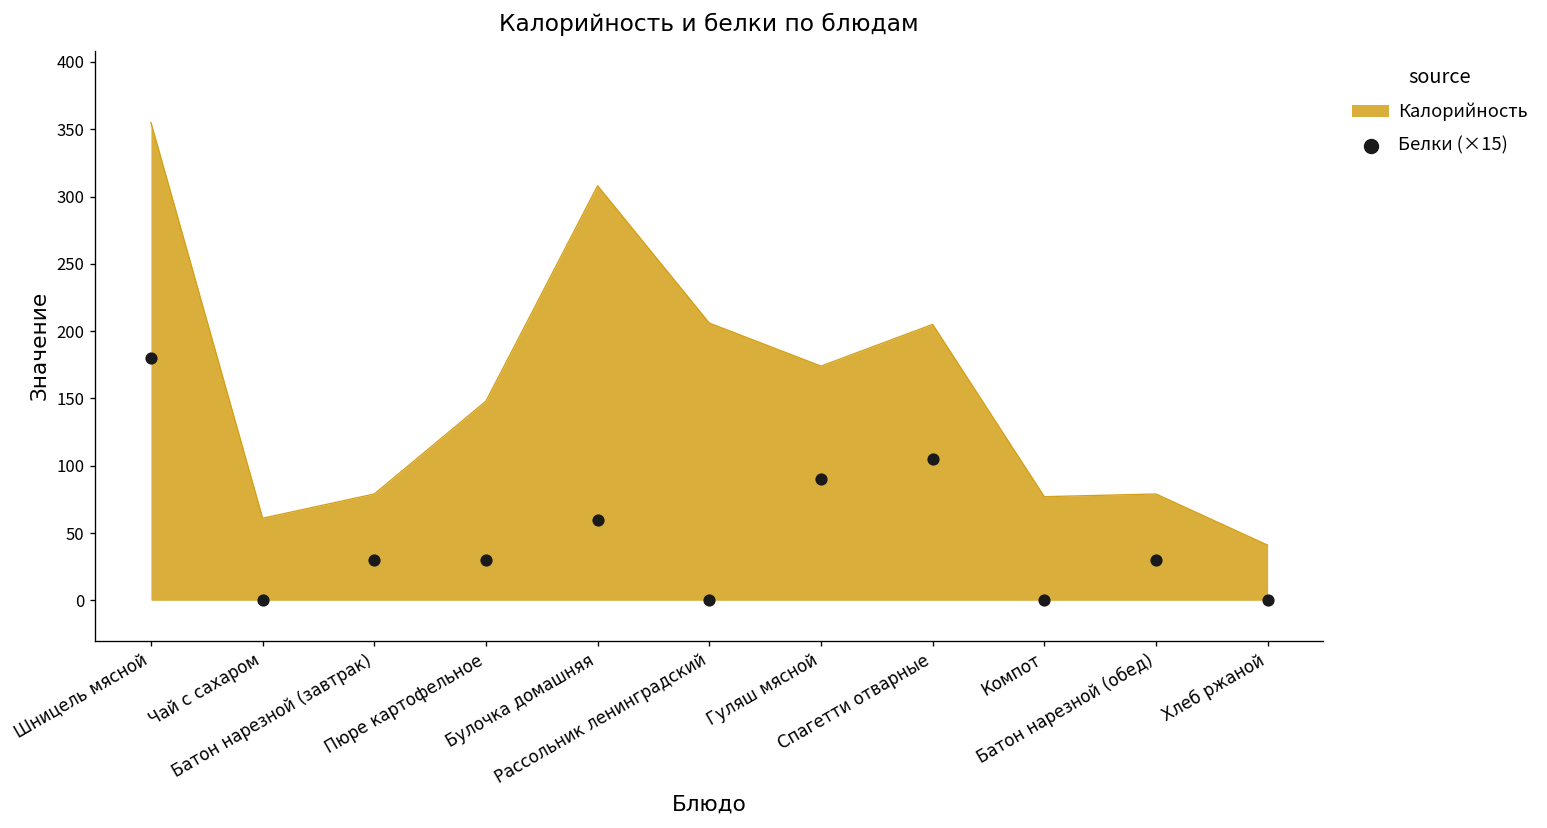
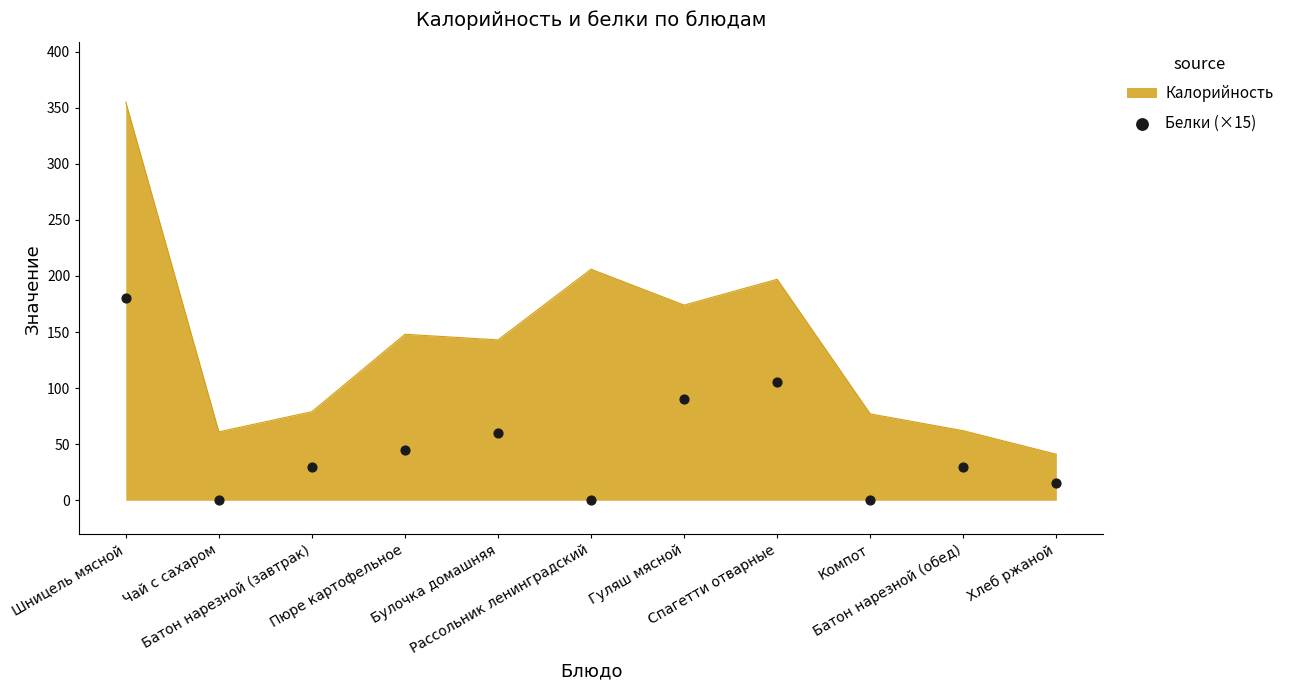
  {
    "Калорийность": {
      "Шницель мясной": 355,
      "Чай с сахаром": 61,
      "Батон нарезной (завтрак)": 79,
      "Пюре картофельное": 148,
-     "Булочка домашняя": 308,
+     "Булочка домашняя": 143,
      "Рассольник ленинградский": 206,
      "Гуляш мясной": 174,
-     "Спагетти отварные": 205,
+     "Спагетти отварные": 197,
      "Компот": 77,
-     "Батон нарезной (обед)": 79,
+     "Батон нарезной (обед)": 62,
      "Хлеб ржаной": 41
    },
    "Белки (×15)": {
-     "Пюре картофельное": 30,
-     "Хлеб ржаной": 0
+     "Пюре картофельное": 45,
+     "Хлеб ржаной": 15
    }
  }
